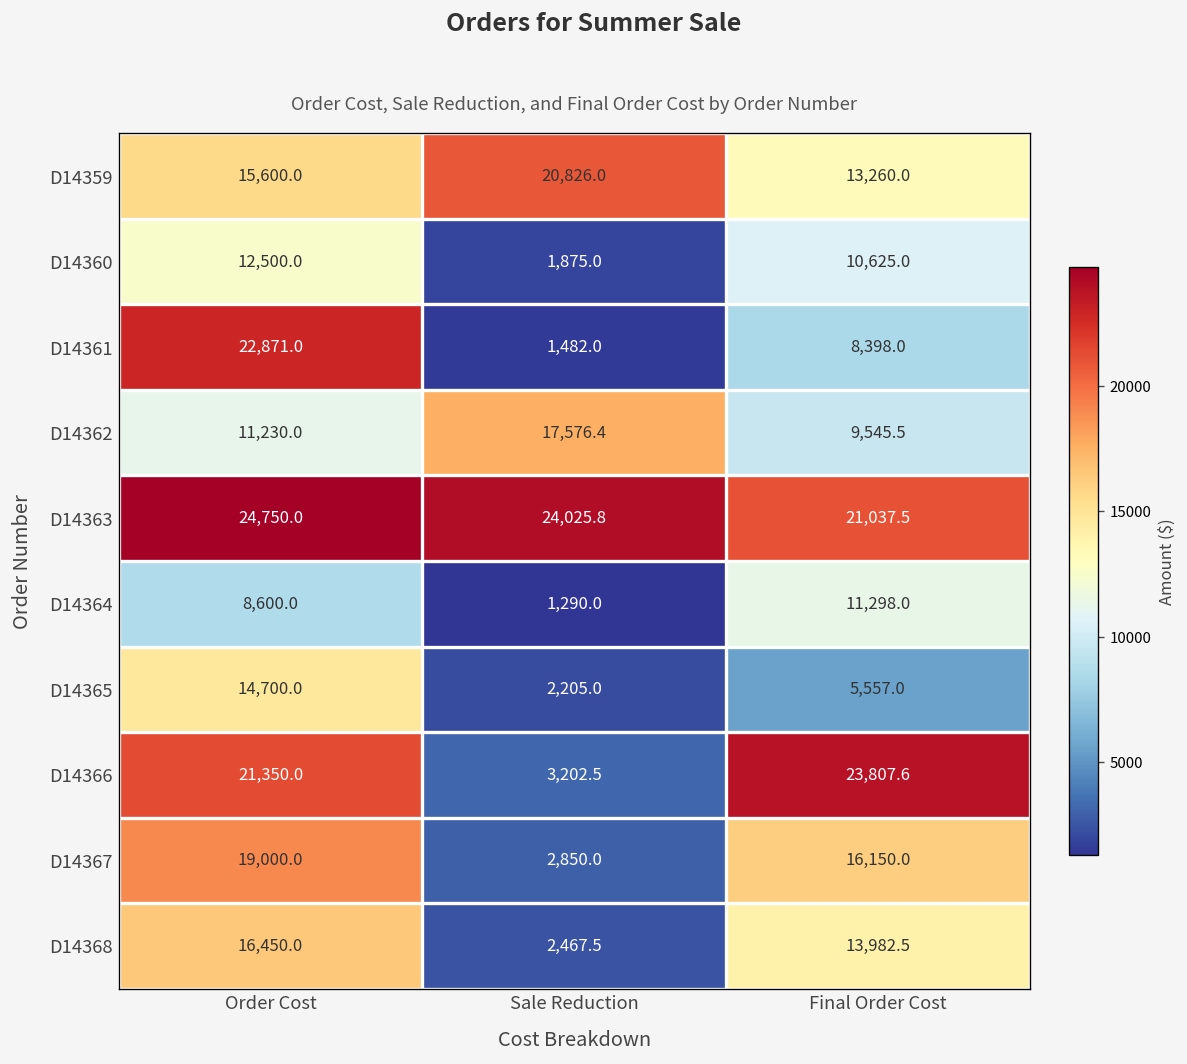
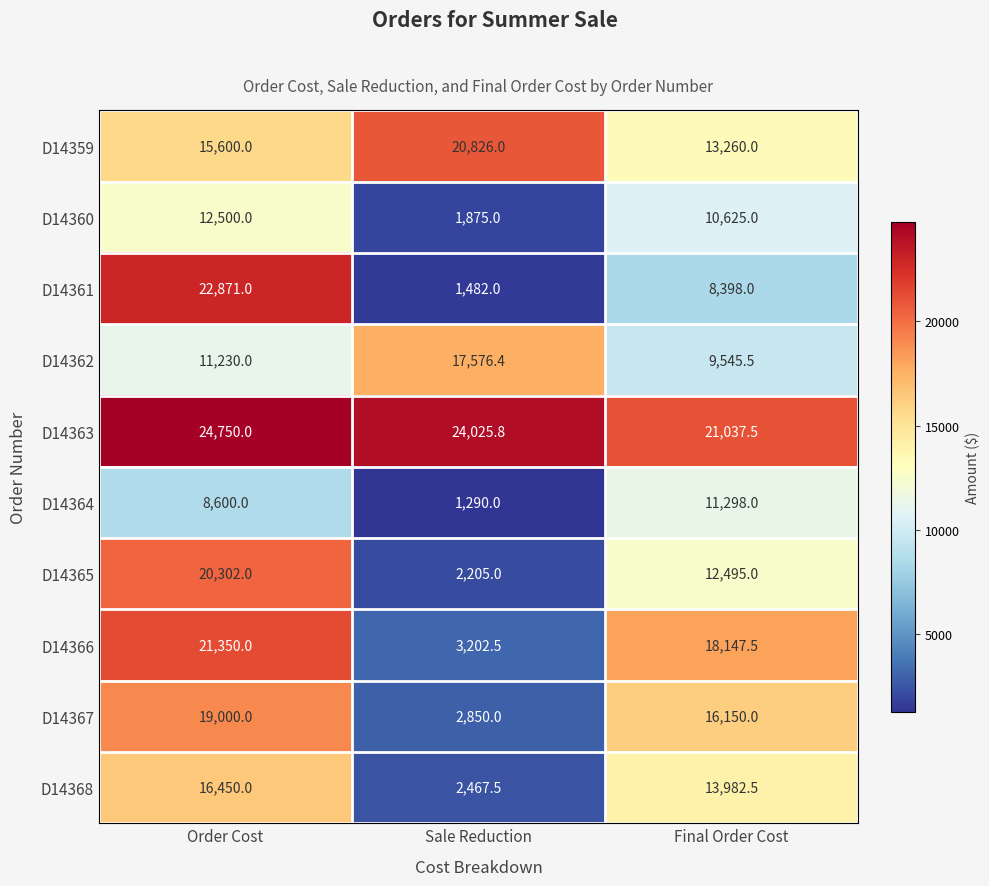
  {
    "D14359": {
      "Order Cost": "15,600.0",
      "Sale Reduction": "20,826.0",
      "Final Order Cost": "13,260.0"
    },
    "D14360": {
      "Order Cost": "12,500.0",
      "Sale Reduction": "1,875.0",
      "Final Order Cost": "10,625.0"
    },
    "D14361": {
      "Order Cost": "22,871.0",
      "Sale Reduction": "1,482.0",
      "Final Order Cost": "8,398.0"
    },
    "D14362": {
      "Order Cost": "11,230.0",
      "Sale Reduction": "17,576.4",
      "Final Order Cost": "9,545.5"
    },
    "D14363": {
      "Order Cost": "24,750.0",
      "Sale Reduction": "24,025.8",
      "Final Order Cost": "21,037.5"
    },
    "D14364": {
      "Order Cost": "8,600.0",
      "Sale Reduction": "1,290.0",
      "Final Order Cost": "11,298.0"
    },
    "D14365": {
-     "Order Cost": "14,700.0",
+     "Order Cost": "20,302.0",
      "Sale Reduction": "2,205.0",
-     "Final Order Cost": "5,557.0"
+     "Final Order Cost": "12,495.0"
    },
    "D14366": {
      "Order Cost": "21,350.0",
      "Sale Reduction": "3,202.5",
-     "Final Order Cost": "23,807.6"
+     "Final Order Cost": "18,147.5"
    },
    "D14367": {
      "Order Cost": "19,000.0",
      "Sale Reduction": "2,850.0",
      "Final Order Cost": "16,150.0"
    },
    "D14368": {
      "Order Cost": "16,450.0",
      "Sale Reduction": "2,467.5",
      "Final Order Cost": "13,982.5"
    }
  }
